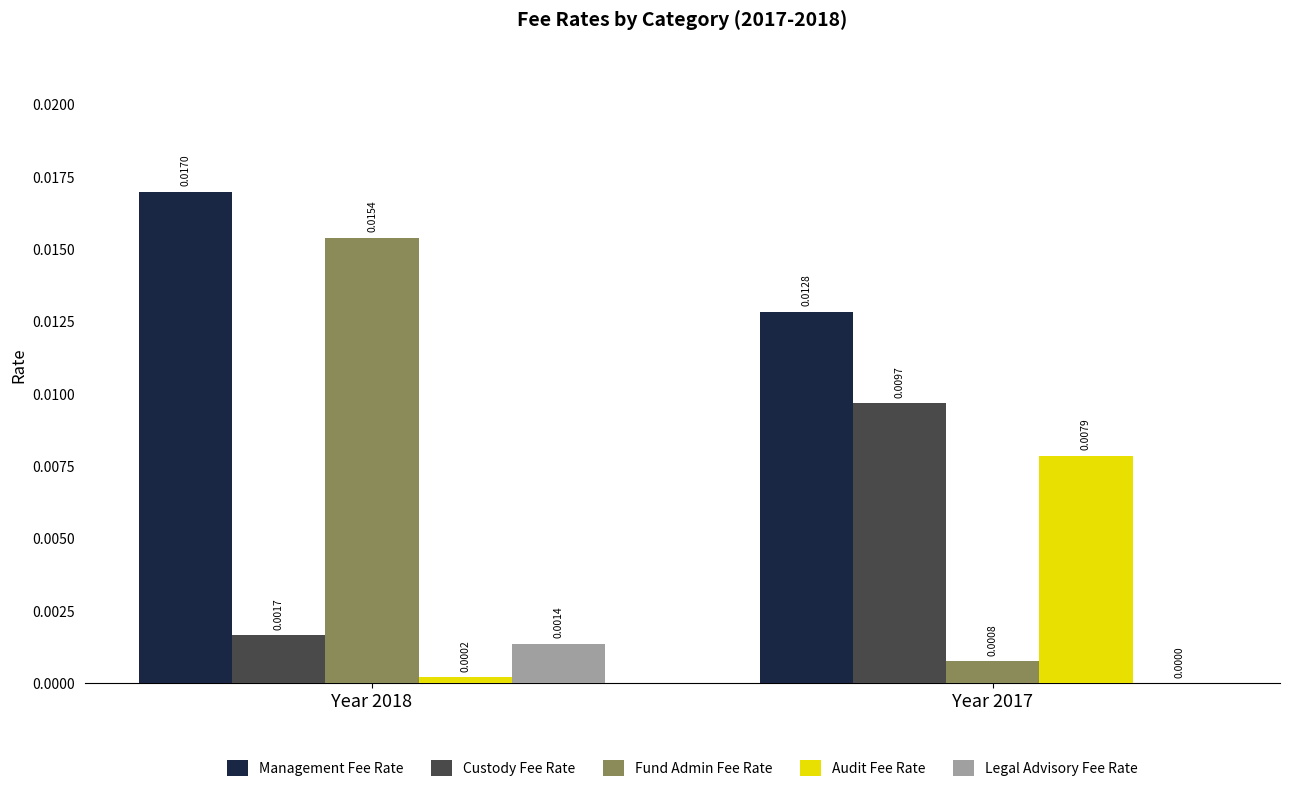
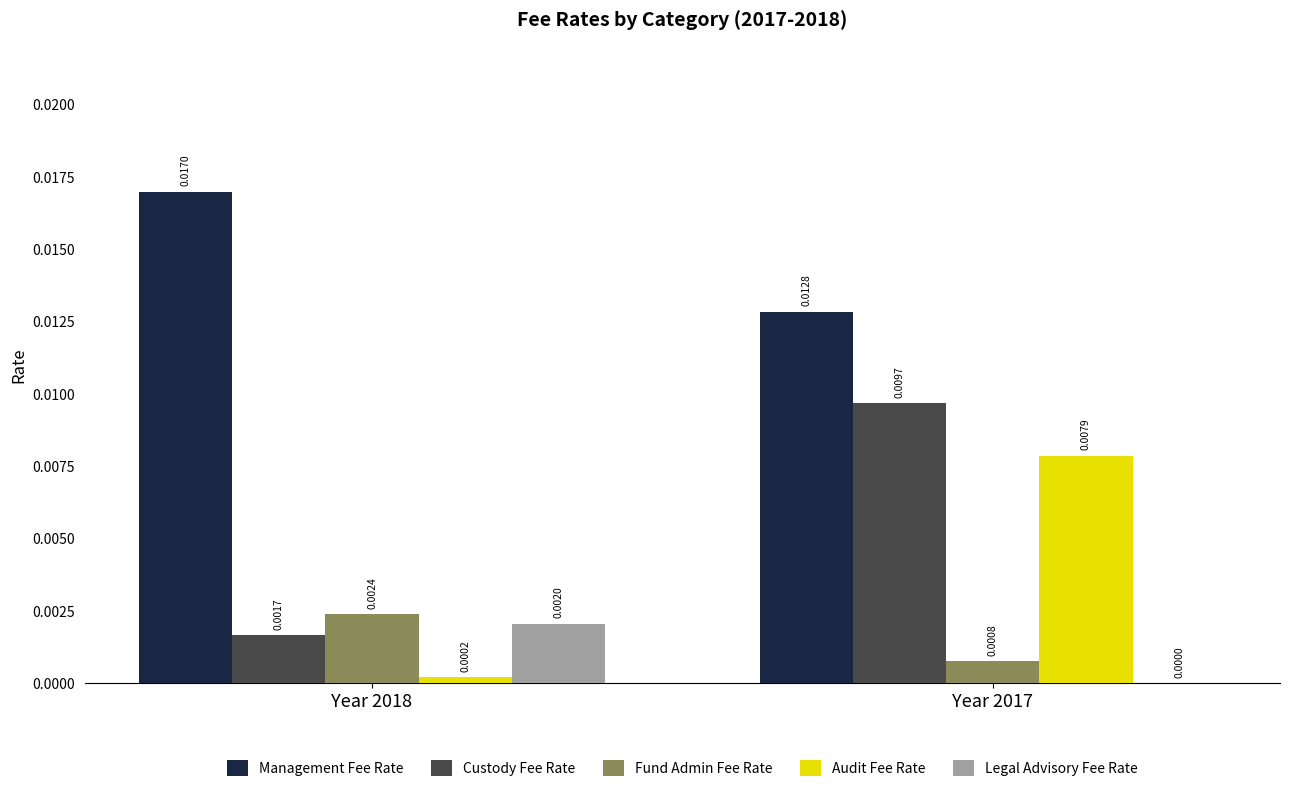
  {
    "Fund Admin Fee Rate": {
-     "Year 2018": 0.0154,
+     "Year 2018": 0.0024,
      "Year 2017": 0.0008
    },
    "Audit Fee Rate": {
      "Year 2018": 0.0002,
      "Year 2017": 0.0079
    },
    "Legal Advisory Fee Rate": {
-     "Year 2018": 0.0014,
+     "Year 2018": 0.0020,
      "Year 2017": 0.0000
    }
  }
